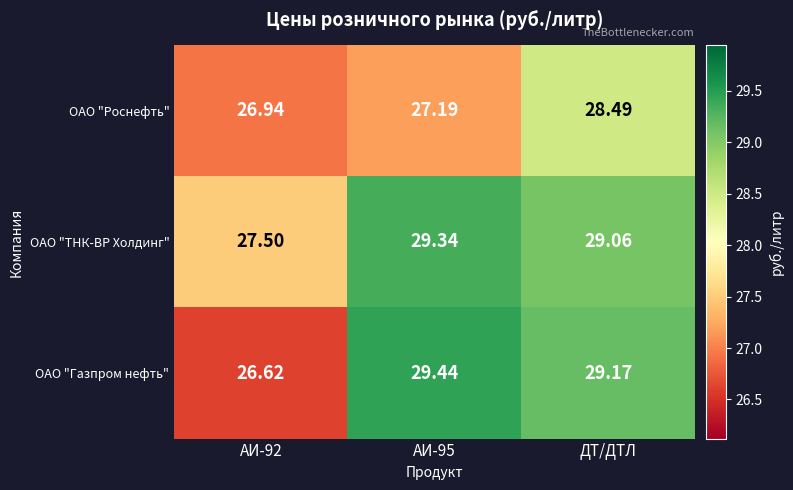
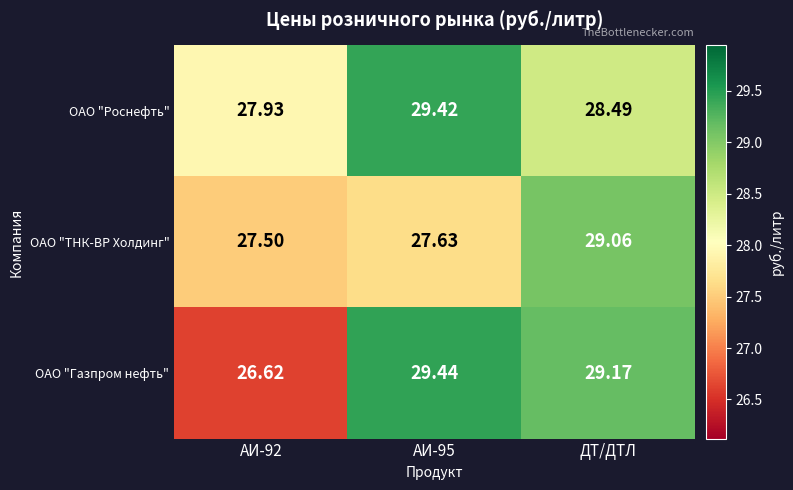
  {
    "ОАО \"Роснефть\"": {
-     "АИ-92": 26.94,
-     "АИ-95": 27.19,
+     "АИ-92": 27.93,
+     "АИ-95": 29.42,
      "ДТ/ДТЛ": 28.49
    },
    "ОАО \"ТНК-ВР Холдинг\"": {
      "АИ-92": 27.50,
-     "АИ-95": 29.34,
+     "АИ-95": 27.63,
      "ДТ/ДТЛ": 29.06
    },
    "ОАО \"Газпром нефть\"": {
      "АИ-92": 26.62,
      "АИ-95": 29.44,
      "ДТ/ДТЛ": 29.17
    }
  }
